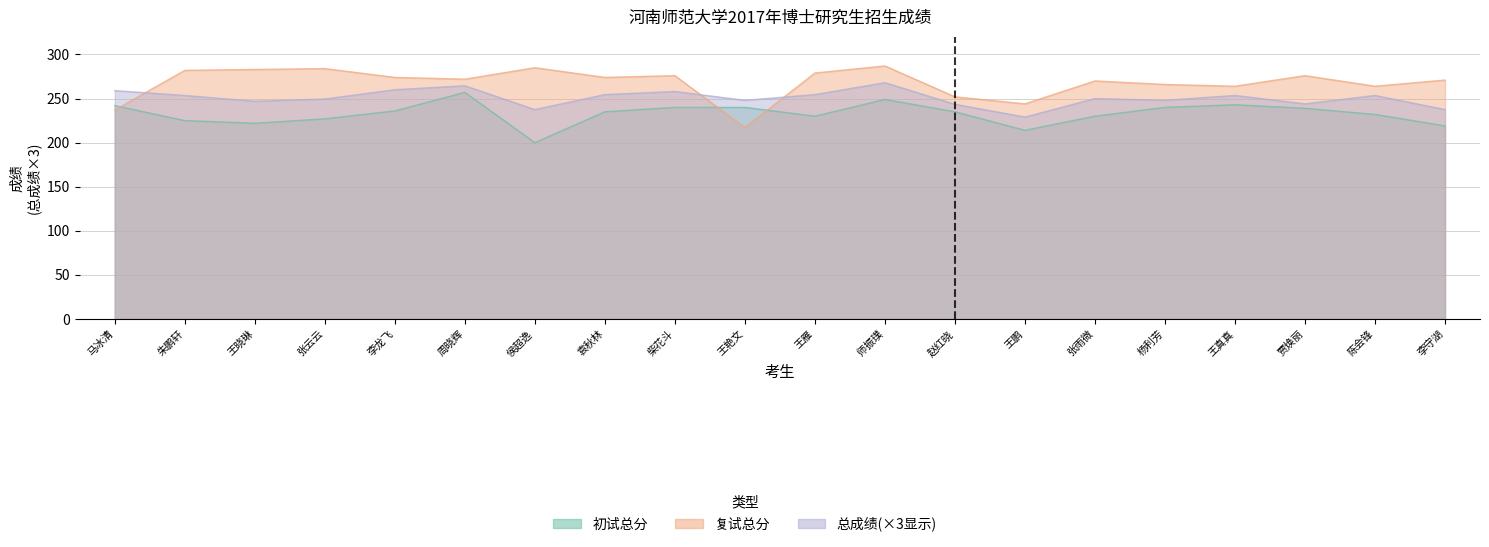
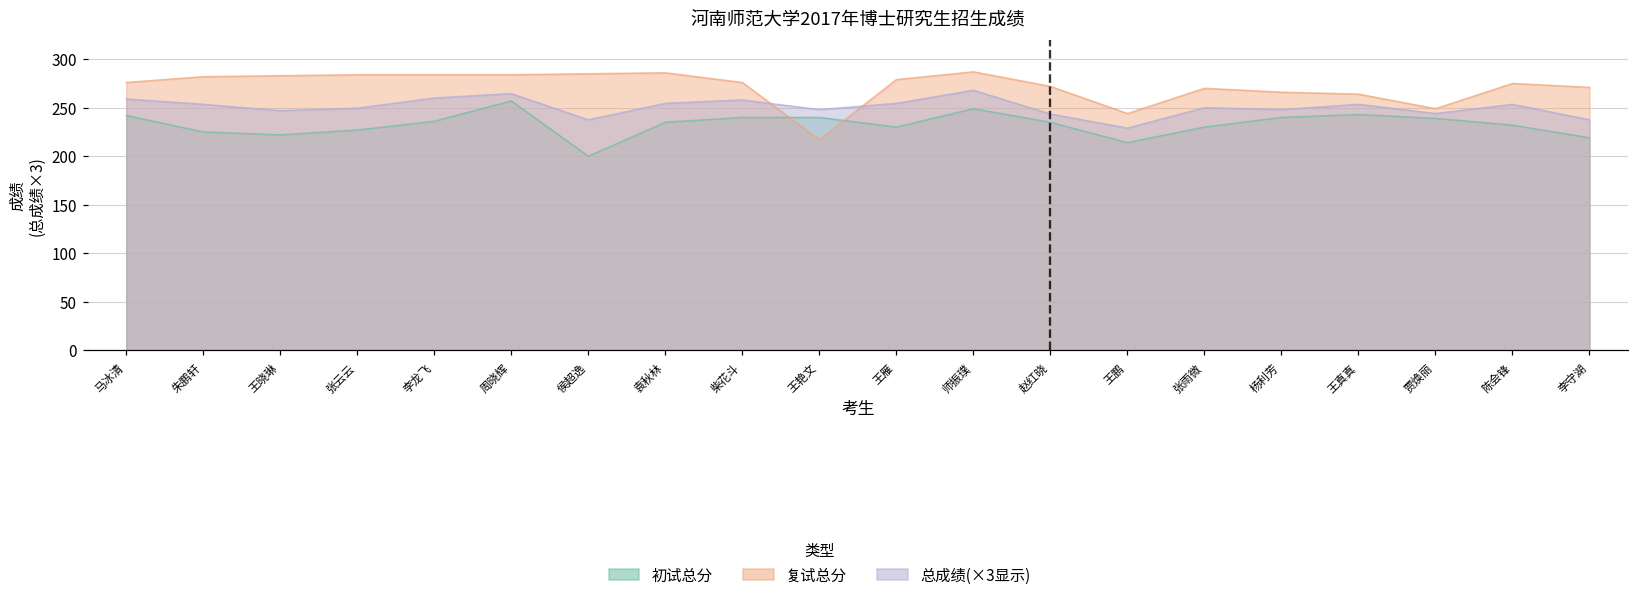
  {
    "复试总分": {
-     "马冰清": 240,
+     "马冰清": 280,
      "朱鹏轩": 280,
      "王晓琳": 280,
      "张云云": 280,
-     "李龙飞": 270,
-     "周晓辉": 270,
+     "李龙飞": 280,
+     "周晓辉": 280,
      "侯超逸": 290,
-     "袁秋林": 270,
+     "袁秋林": 290,
      "柴花斗": 280,
      "王艳文": 220,
      "王雁": 280,
      "师振璞": 290,
-     "赵红晓": 250,
+     "赵红晓": 270,
      "王鹏": 240,
      "张雨微": 270,
      "杨利芳": 270,
      "王真真": 260,
-     "贾焕丽": 280,
-     "陈会锋": 260,
+     "贾焕丽": 250,
+     "陈会锋": 280,
      "李守湖": 270
    }
  }
